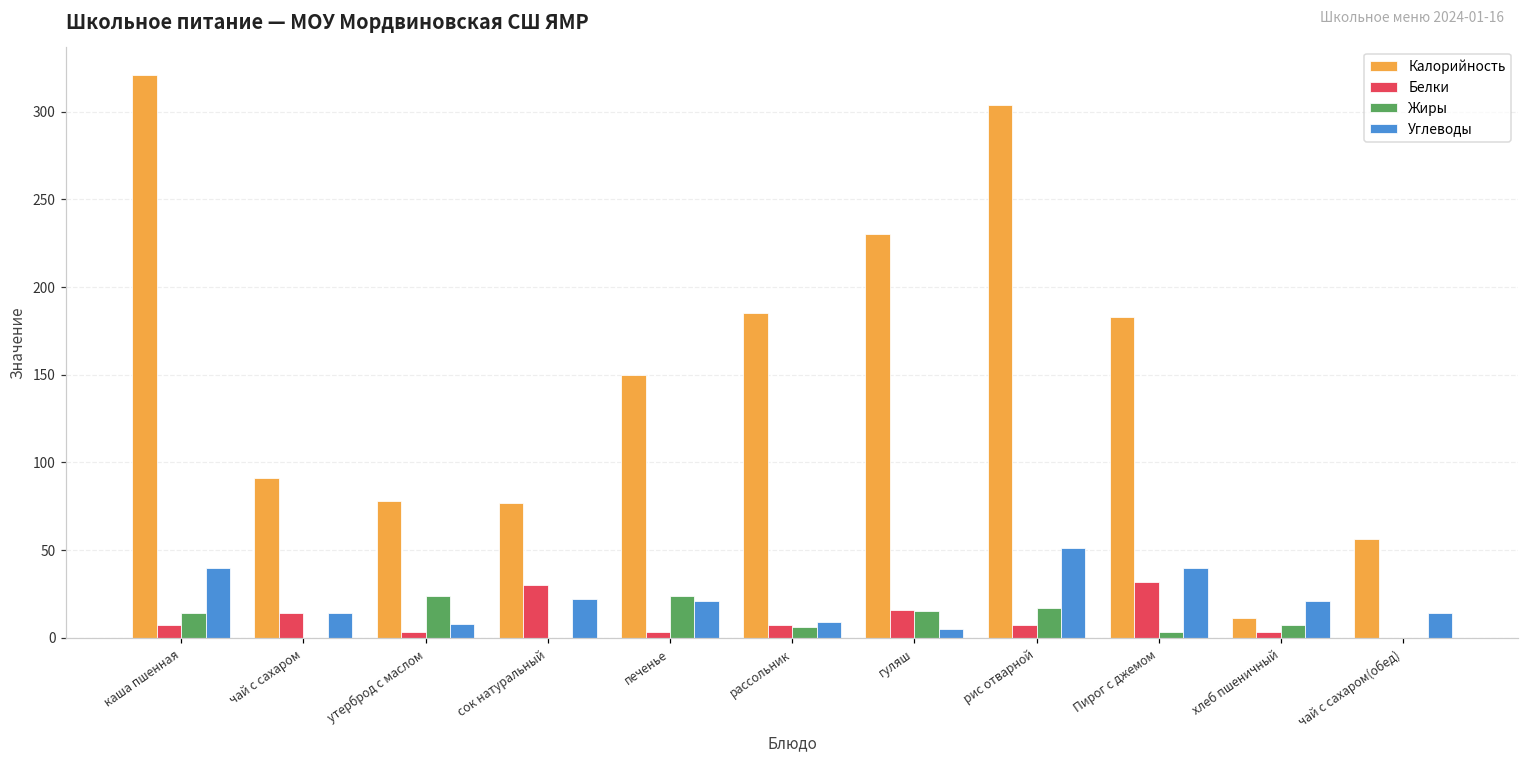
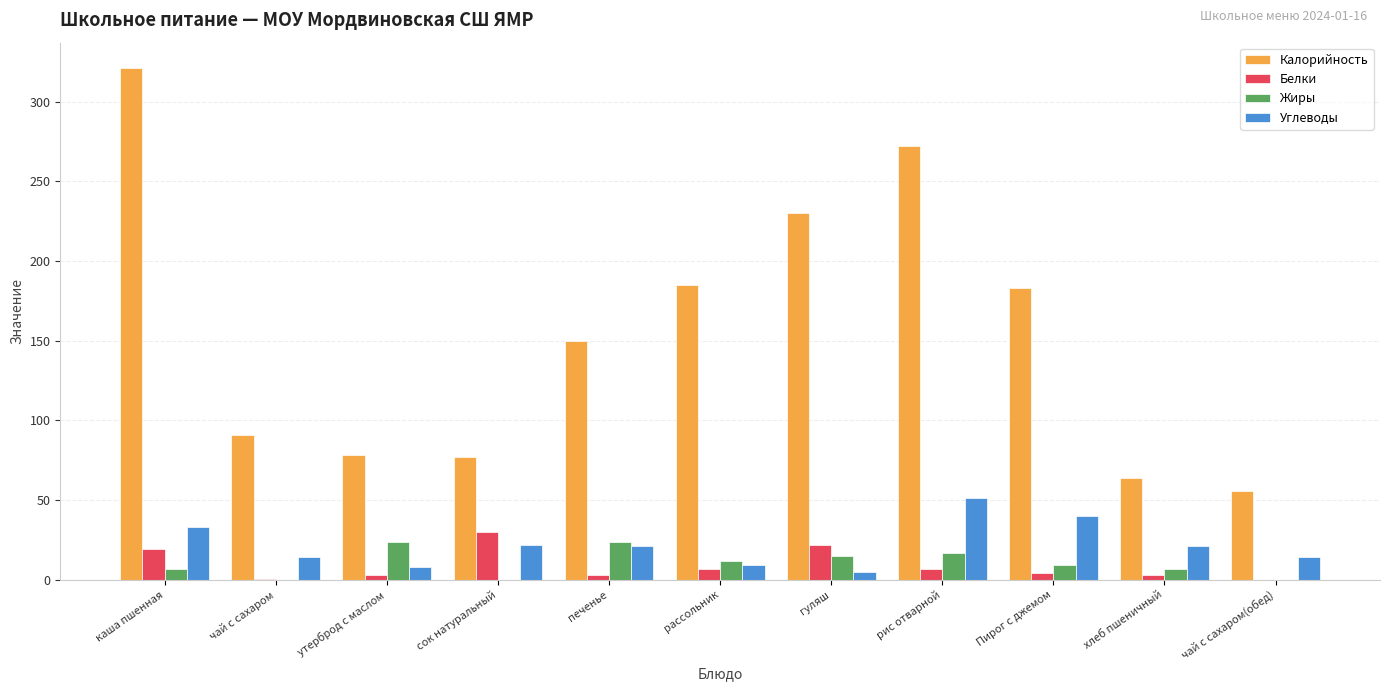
  {
    "Калорийность": {
      "каша пшенная": 321,
      "чай с сахаром": 91,
      "утерброд с маслом": 78,
      "сок натуральный": 77,
      "печенье": 150,
      "рассольник": 185,
      "гуляш": 230,
-     "рис отварной": 304,
+     "рис отварной": 272,
      "Пирог с джемом": 183,
-     "хлеб пшеничный": 11,
+     "хлеб пшеничный": 64,
      "чай с сахаром(обед)": 56
    },
    "Белки": {
-     "каша пшенная": 7,
-     "чай с сахаром": 14,
+     "каша пшенная": 19,
+     "чай с сахаром": 0,
      "утерброд с маслом": 3,
      "сок натуральный": 30,
      "печенье": 3,
      "рассольник": 7,
-     "гуляш": 16,
+     "гуляш": 22,
      "рис отварной": 7,
-     "Пирог с джемом": 32,
+     "Пирог с джемом": 4,
      "хлеб пшеничный": 3,
      "чай с сахаром(обед)": 0
    },
    "Жиры": {
-     "каша пшенная": 14,
+     "каша пшенная": 7,
      "чай с сахаром": 0,
      "утерброд с маслом": 24,
      "сок натуральный": 0,
      "печенье": 24,
-     "рассольник": 6,
+     "рассольник": 12,
      "гуляш": 15,
      "рис отварной": 17,
-     "Пирог с джемом": 3,
+     "Пирог с джемом": 9,
      "хлеб пшеничный": 7,
      "чай с сахаром(обед)": 0
    },
    "Углеводы": {
-     "каша пшенная": 40,
+     "каша пшенная": 33,
      "чай с сахаром": 14,
      "утерброд с маслом": 8,
      "сок натуральный": 22,
      "печенье": 21,
      "рассольник": 9,
      "гуляш": 5,
      "рис отварной": 51,
      "Пирог с джемом": 40,
      "хлеб пшеничный": 21,
      "чай с сахаром(обед)": 14
    }
  }
